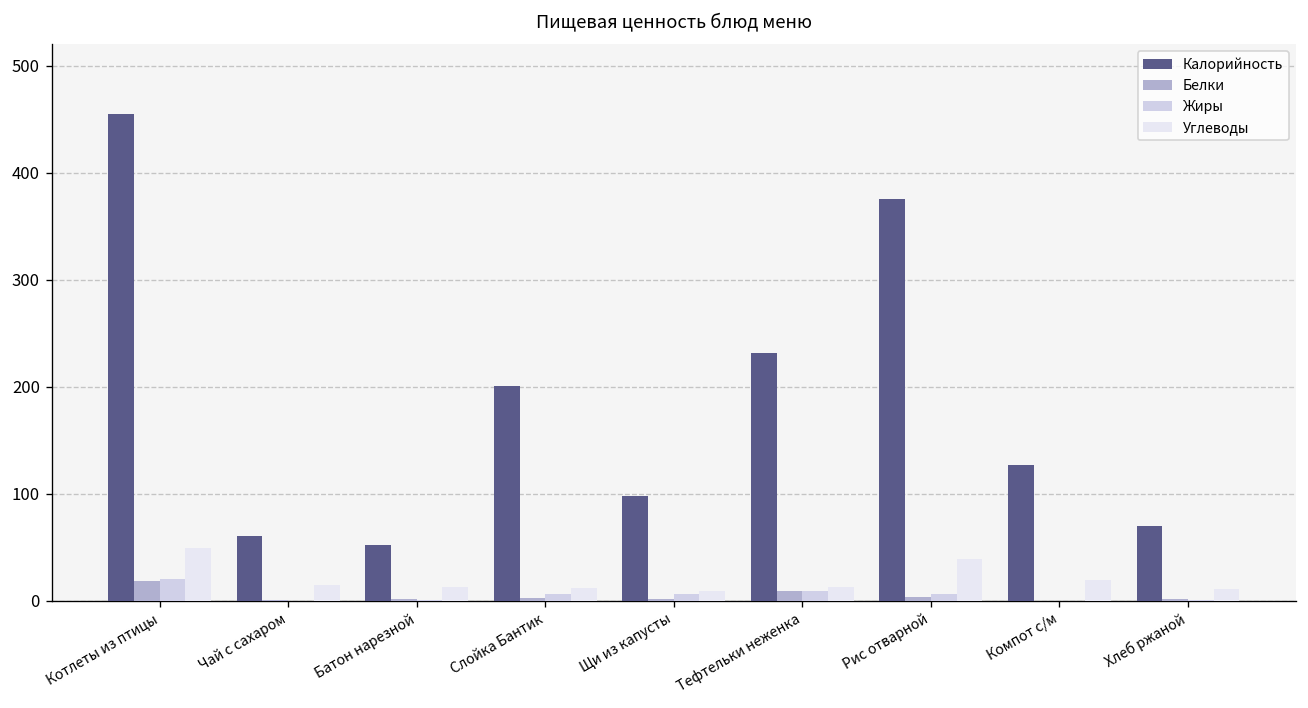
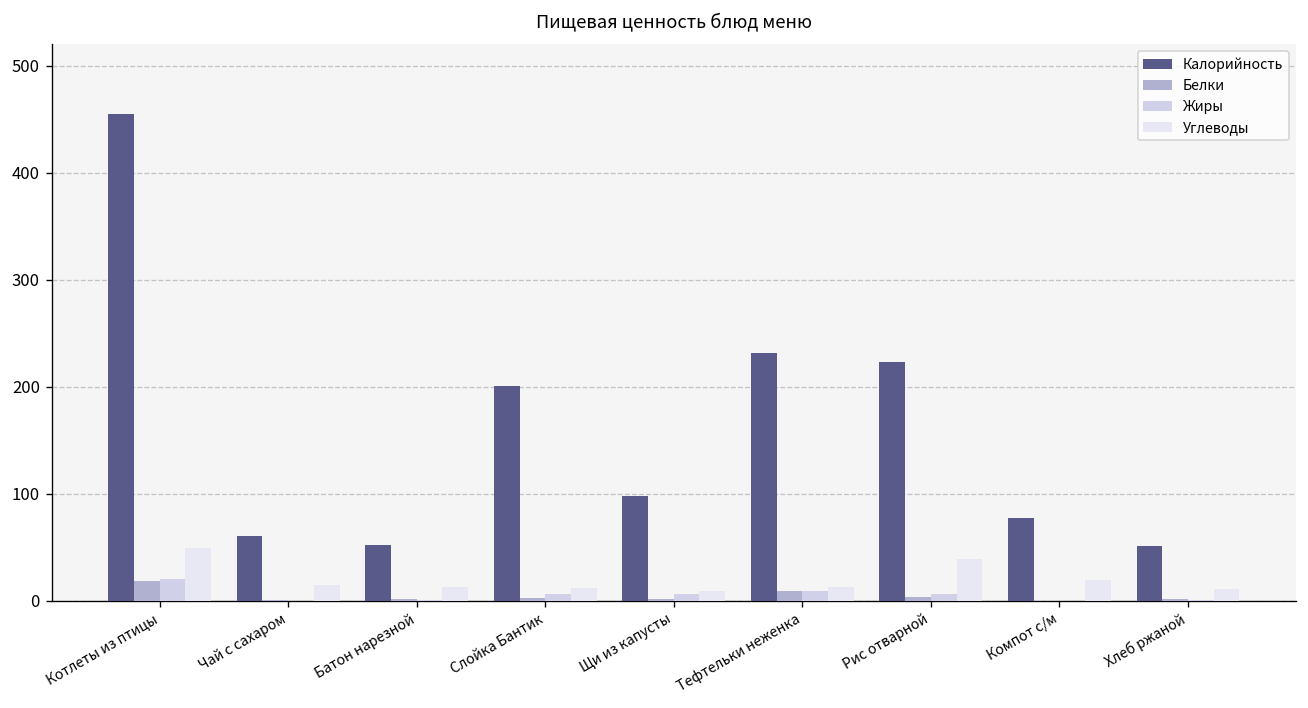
  {
    "Калорийность": {
      "Котлеты из птицы": 450,
      "Чай с сахаром": 60,
      "Батон нарезной": 50,
      "Слойка Бантик": 200,
      "Щи из капусты": 100,
      "Тефтельки неженка": 230,
-     "Рис отварной": 370,
-     "Компот с/м": 130,
-     "Хлеб ржаной": 70
+     "Рис отварной": 220,
+     "Компот с/м": 80,
+     "Хлеб ржаной": 50
    }
  }
